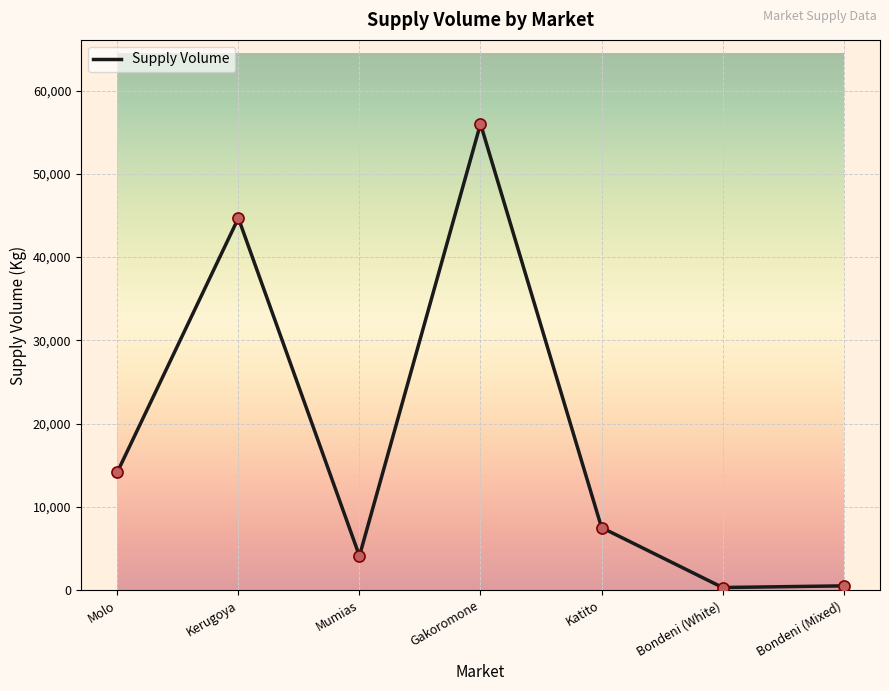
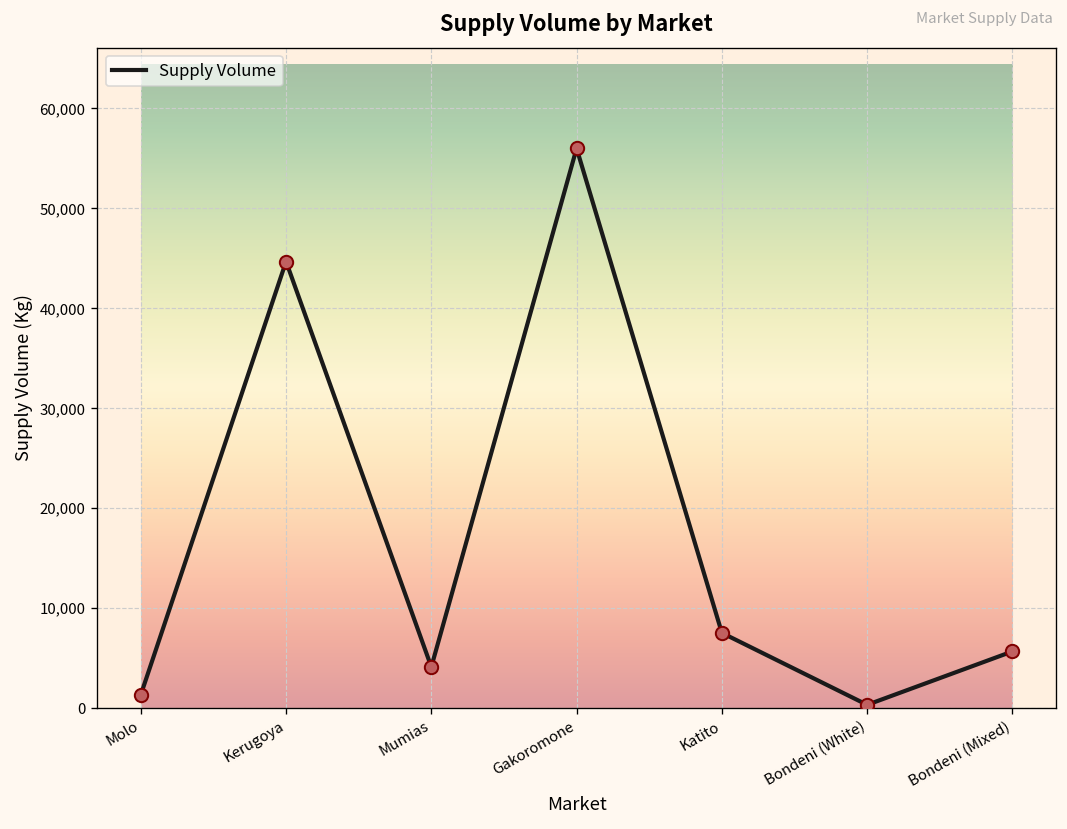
  {
-   "Molo": "14,000",
+   "Molo": "1,000",
    "Kerugoya": "45,000",
    "Mumias": "4,000",
    "Gakoromone": "56,000",
    "Katito": "8,000",
    "Bondeni (White)": "0",
-   "Bondeni (Mixed)": "1,000"
+   "Bondeni (Mixed)": "6,000"
  }
